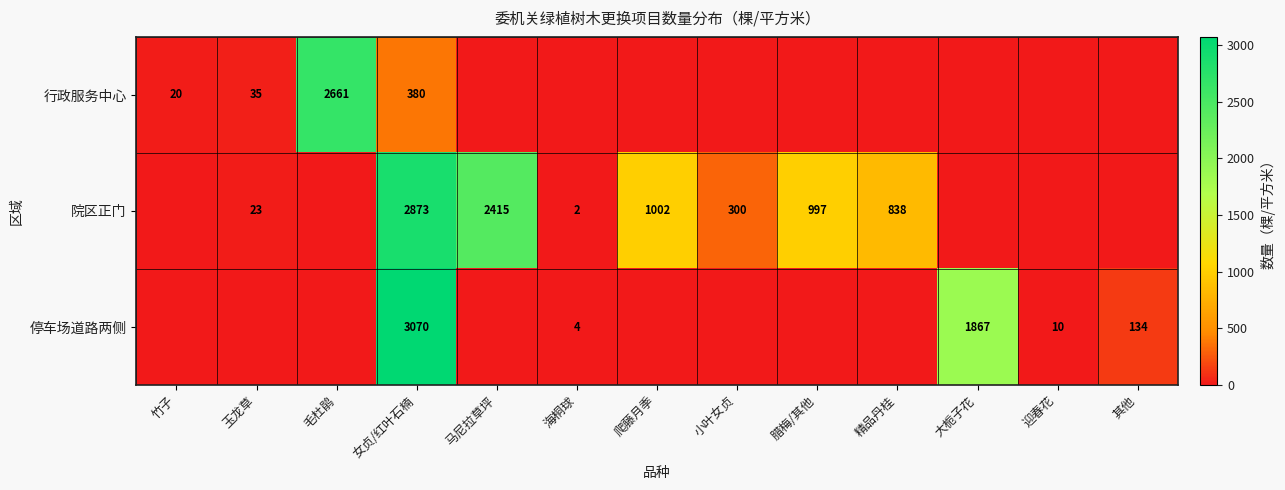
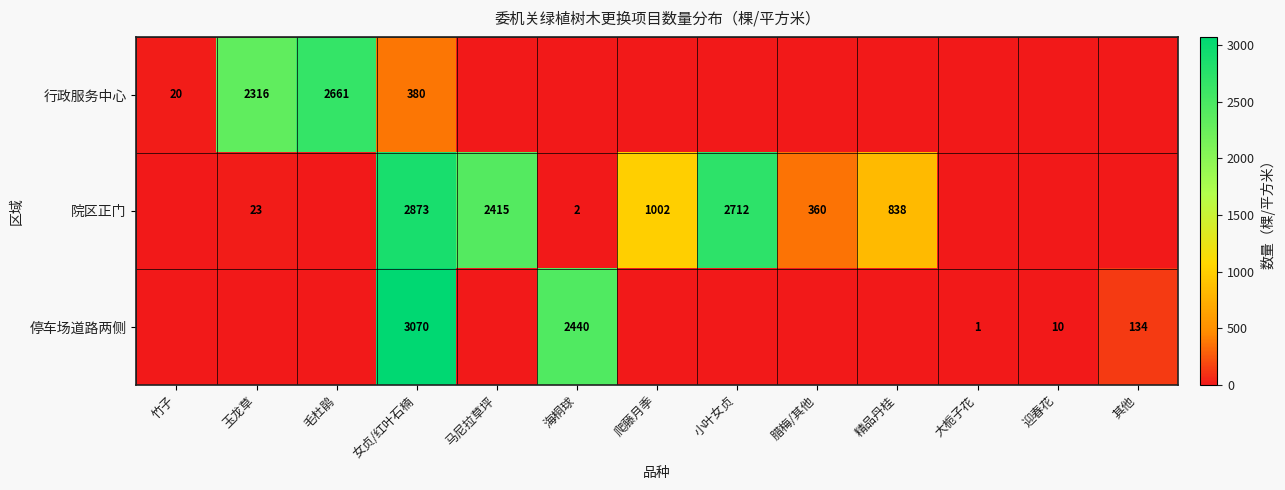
  {
    "行政服务中心": {
      "竹子": 20,
-     "玉龙草": 35,
+     "玉龙草": 2316,
      "毛杜鹃": 2661,
      "女贞/红叶石楠": 380
    },
    "院区正门": {
      "玉龙草": 23,
      "女贞/红叶石楠": 2873,
      "马尼拉草坪": 2415,
      "海桐球": 2,
      "爬藤月季": 1002,
-     "小叶女贞": 300,
-     "腊梅/其他": 997,
+     "小叶女贞": 2712,
+     "腊梅/其他": 360,
      "精品丹桂": 838
    },
    "停车场道路两侧": {
      "女贞/红叶石楠": 3070,
-     "海桐球": 4,
-     "大栀子花": 1867,
+     "海桐球": 2440,
+     "大栀子花": 1,
      "迎春花": 10,
      "其他": 134
    }
  }
